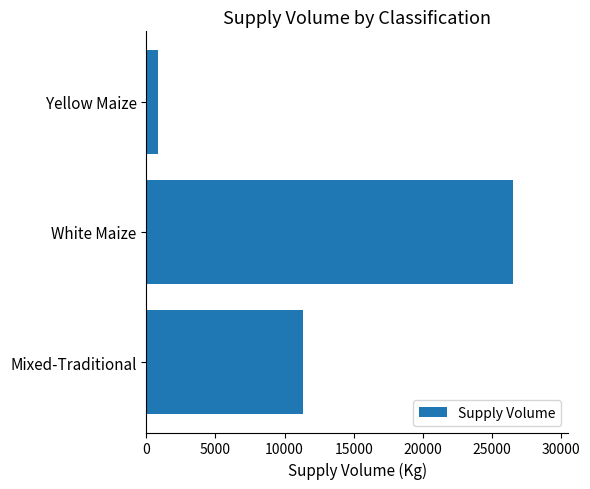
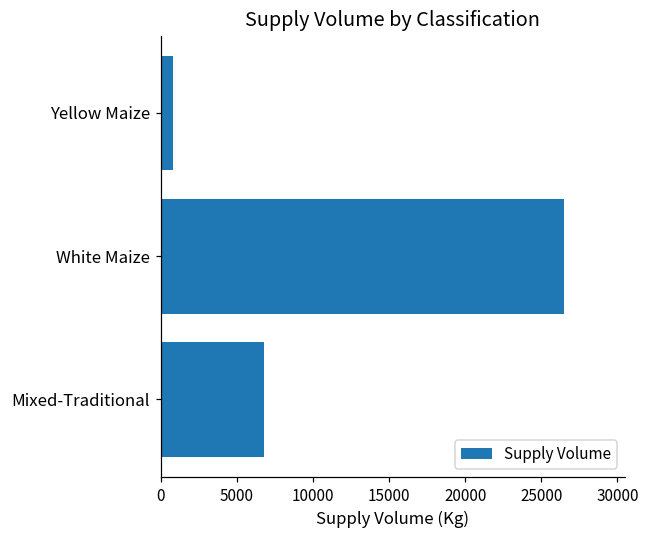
  {
    "Yellow Maize": 800,
    "White Maize": 26500,
-   "Mixed-Traditional": 11300
+   "Mixed-Traditional": 6800
  }
